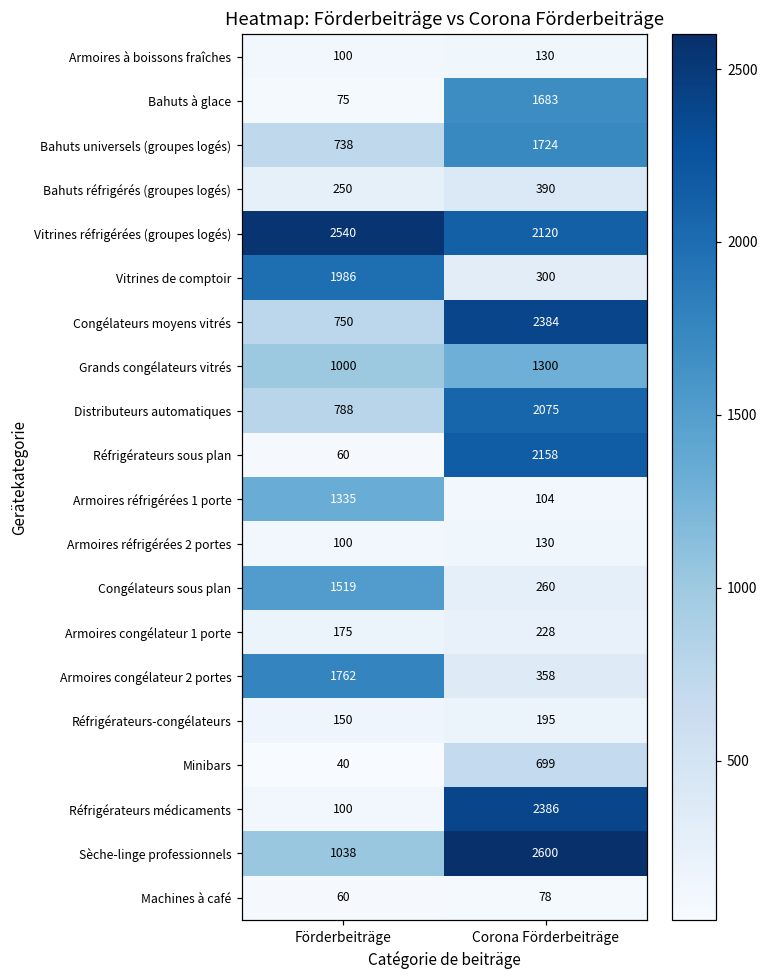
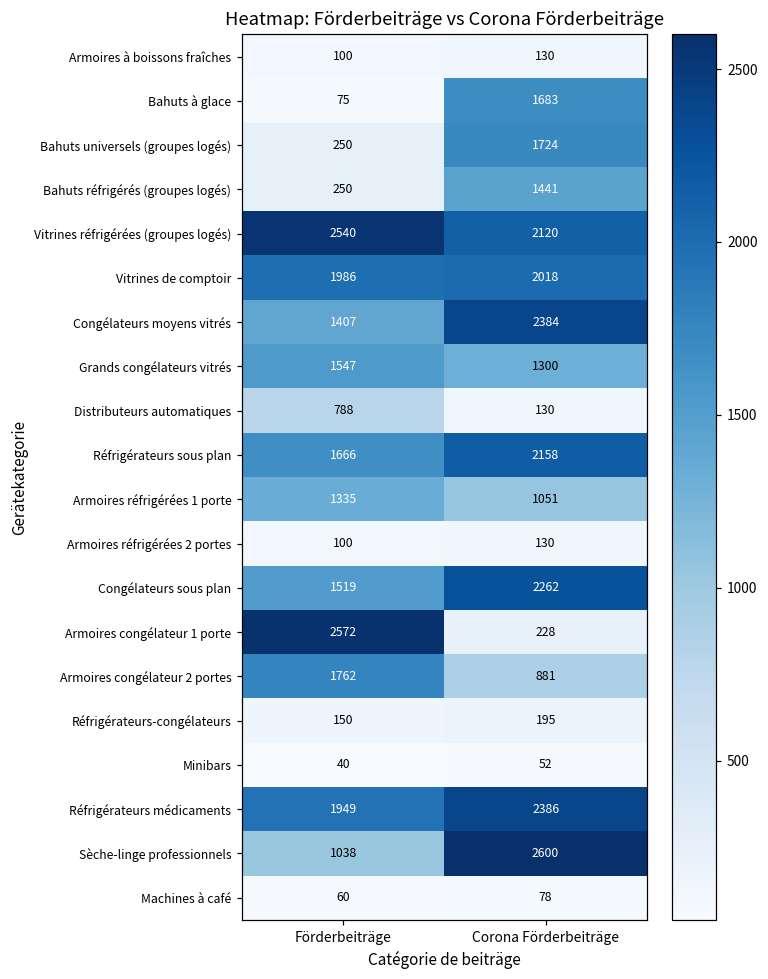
  {
    "Armoires à boissons fraîches": {
      "Förderbeiträge": 100,
      "Corona Förderbeiträge": 130
    },
    "Bahuts à glace": {
      "Förderbeiträge": 75,
      "Corona Förderbeiträge": 1683
    },
    "Bahuts universels (groupes logés)": {
-     "Förderbeiträge": 738,
+     "Förderbeiträge": 250,
      "Corona Förderbeiträge": 1724
    },
    "Bahuts réfrigérés (groupes logés)": {
      "Förderbeiträge": 250,
-     "Corona Förderbeiträge": 390
+     "Corona Förderbeiträge": 1441
    },
    "Vitrines réfrigérées (groupes logés)": {
      "Förderbeiträge": 2540,
      "Corona Förderbeiträge": 2120
    },
    "Vitrines de comptoir": {
      "Förderbeiträge": 1986,
-     "Corona Förderbeiträge": 300
+     "Corona Förderbeiträge": 2018
    },
    "Congélateurs moyens vitrés": {
-     "Förderbeiträge": 750,
+     "Förderbeiträge": 1407,
      "Corona Förderbeiträge": 2384
    },
    "Grands congélateurs vitrés": {
-     "Förderbeiträge": 1000,
+     "Förderbeiträge": 1547,
      "Corona Förderbeiträge": 1300
    },
    "Distributeurs automatiques": {
      "Förderbeiträge": 788,
-     "Corona Förderbeiträge": 2075
+     "Corona Förderbeiträge": 130
    },
    "Réfrigérateurs sous plan": {
-     "Förderbeiträge": 60,
+     "Förderbeiträge": 1666,
      "Corona Förderbeiträge": 2158
    },
    "Armoires réfrigérées 1 porte": {
      "Förderbeiträge": 1335,
-     "Corona Förderbeiträge": 104
+     "Corona Förderbeiträge": 1051
    },
    "Armoires réfrigérées 2 portes": {
      "Förderbeiträge": 100,
      "Corona Förderbeiträge": 130
    },
    "Congélateurs sous plan": {
      "Förderbeiträge": 1519,
-     "Corona Förderbeiträge": 260
+     "Corona Förderbeiträge": 2262
    },
    "Armoires congélateur 1 porte": {
-     "Förderbeiträge": 175,
+     "Förderbeiträge": 2572,
      "Corona Förderbeiträge": 228
    },
    "Armoires congélateur 2 portes": {
      "Förderbeiträge": 1762,
-     "Corona Förderbeiträge": 358
+     "Corona Förderbeiträge": 881
    },
    "Réfrigérateurs-congélateurs": {
      "Förderbeiträge": 150,
      "Corona Förderbeiträge": 195
    },
    "Minibars": {
      "Förderbeiträge": 40,
-     "Corona Förderbeiträge": 699
+     "Corona Förderbeiträge": 52
    },
    "Réfrigérateurs médicaments": {
-     "Förderbeiträge": 100,
+     "Förderbeiträge": 1949,
      "Corona Förderbeiträge": 2386
    },
    "Sèche-linge professionnels": {
      "Förderbeiträge": 1038,
      "Corona Förderbeiträge": 2600
    },
    "Machines à café": {
      "Förderbeiträge": 60,
      "Corona Förderbeiträge": 78
    }
  }
